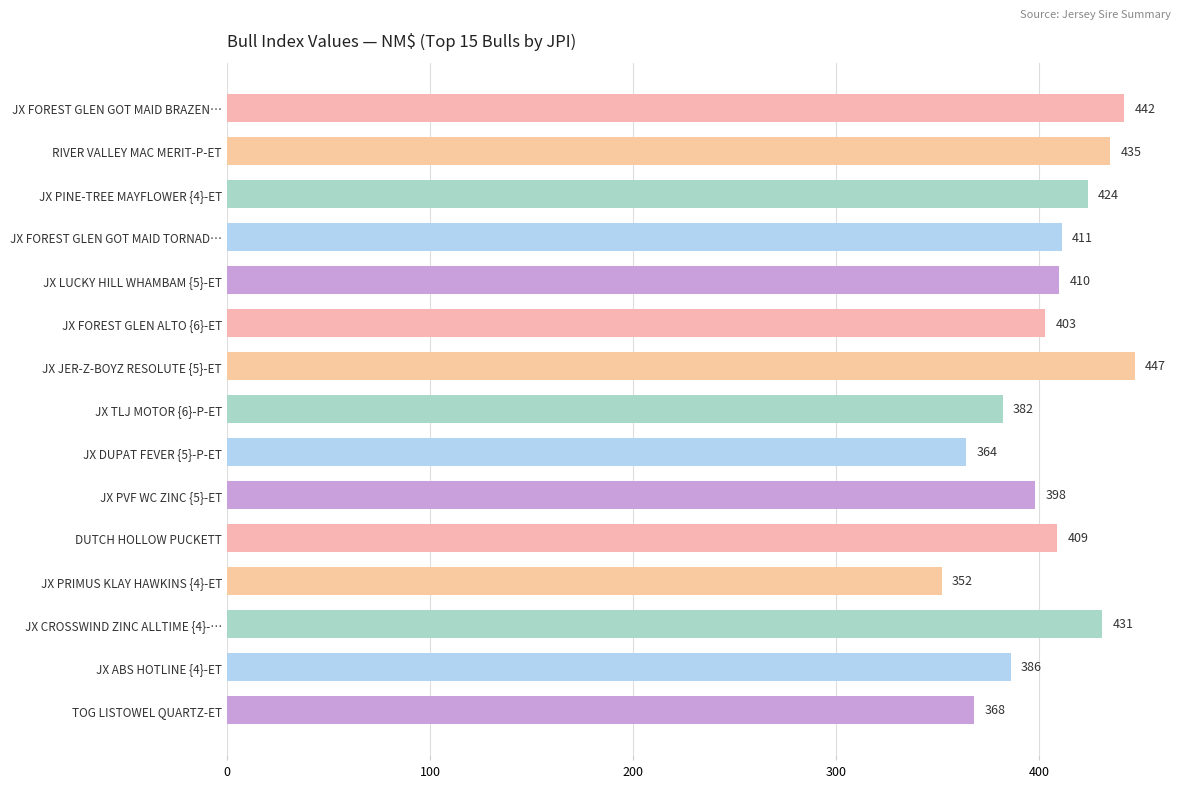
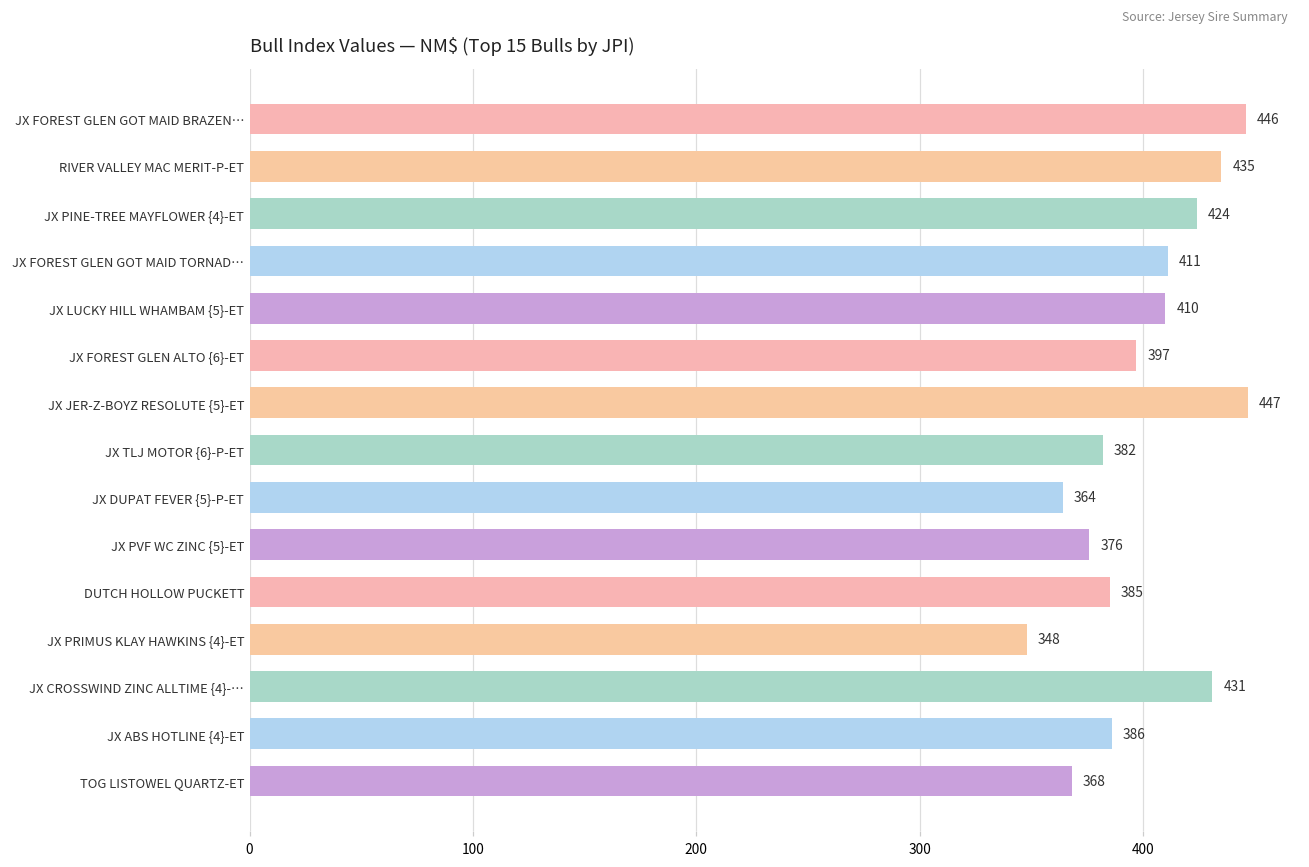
  {
-   "JX FOREST GLEN GOT MAID BRAZEN…": 442,
+   "JX FOREST GLEN GOT MAID BRAZEN…": 446,
    "RIVER VALLEY MAC MERIT-P-ET": 435,
    "JX PINE-TREE MAYFLOWER {4}-ET": 424,
    "JX FOREST GLEN GOT MAID TORNAD…": 411,
    "JX LUCKY HILL WHAMBAM {5}-ET": 410,
-   "JX FOREST GLEN ALTO {6}-ET": 403,
+   "JX FOREST GLEN ALTO {6}-ET": 397,
    "JX JER-Z-BOYZ RESOLUTE {5}-ET": 447,
    "JX TLJ MOTOR {6}-P-ET": 382,
    "JX DUPAT FEVER {5}-P-ET": 364,
-   "JX PVF WC ZINC {5}-ET": 398,
-   "DUTCH HOLLOW PUCKETT": 409,
-   "JX PRIMUS KLAY HAWKINS {4}-ET": 352,
+   "JX PVF WC ZINC {5}-ET": 376,
+   "DUTCH HOLLOW PUCKETT": 385,
+   "JX PRIMUS KLAY HAWKINS {4}-ET": 348,
    "JX CROSSWIND ZINC ALLTIME {4}-…": 431,
    "JX ABS HOTLINE {4}-ET": 386,
    "TOG LISTOWEL QUARTZ-ET": 368
  }
